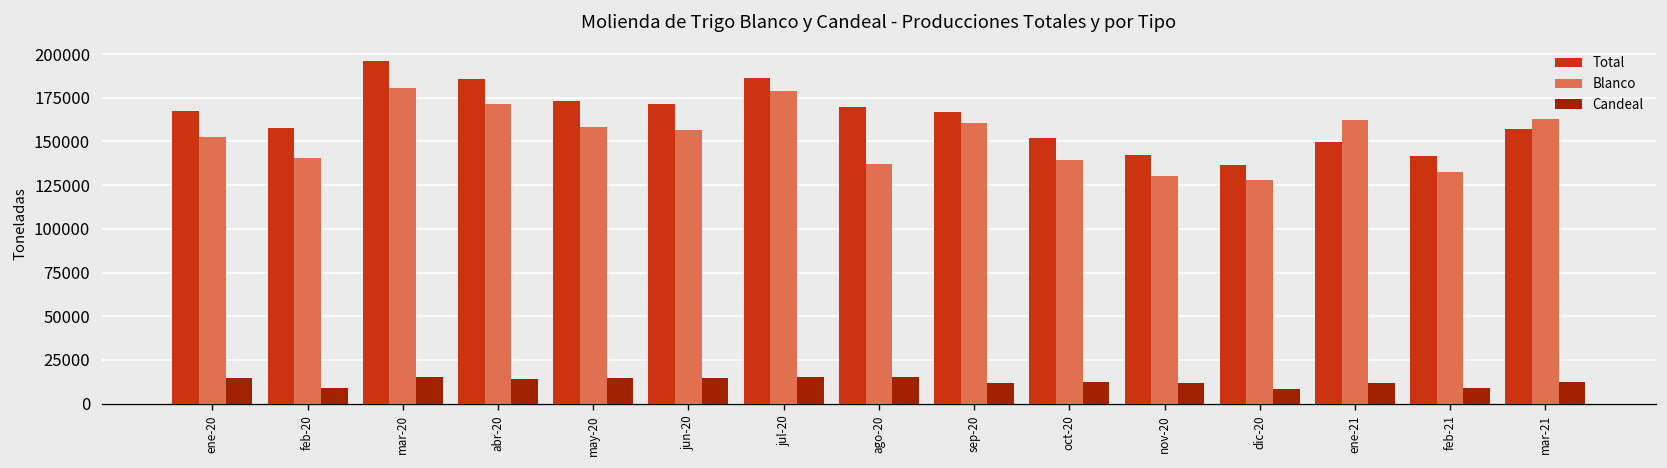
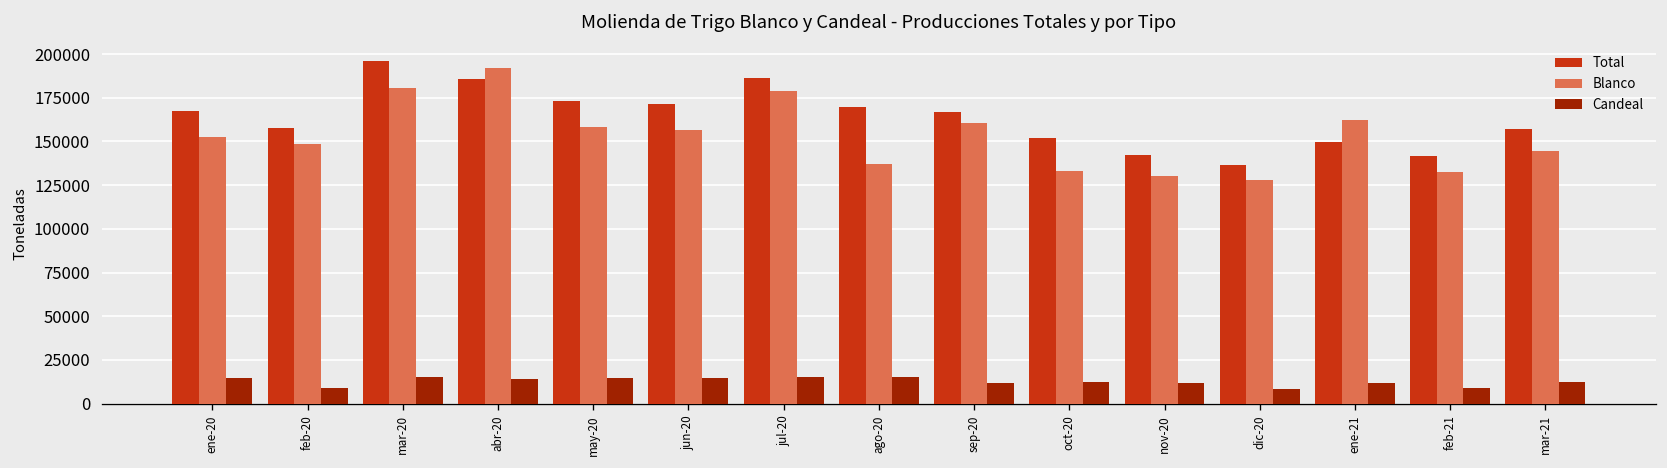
  {
    "Blanco": {
      "ene-20": 153000,
-     "feb-20": 141000,
+     "feb-20": 149000,
      "mar-20": 180000,
-     "abr-20": 171000,
+     "abr-20": 192000,
      "may-20": 158000,
      "jun-20": 157000,
      "jul-20": 179000,
      "ago-20": 137000,
      "sep-20": 161000,
-     "oct-20": 140000,
+     "oct-20": 133000,
      "nov-20": 130000,
      "dic-20": 128000,
      "ene-21": 162000,
      "feb-21": 133000,
-     "mar-21": 163000
+     "mar-21": 144000
    }
  }
